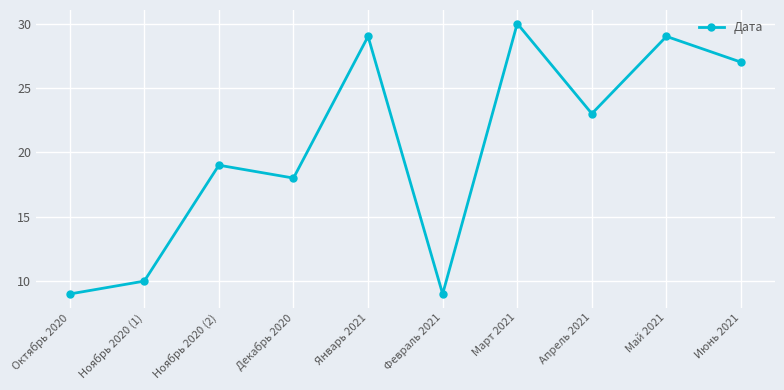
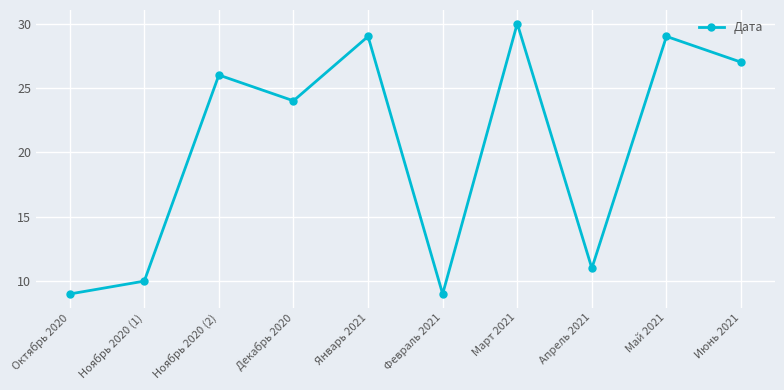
  {
    "Октябрь 2020": 9,
    "Ноябрь 2020 (1)": 10,
-   "Ноябрь 2020 (2)": 19,
-   "Декабрь 2020": 18,
+   "Ноябрь 2020 (2)": 26,
+   "Декабрь 2020": 24,
    "Январь 2021": 29,
    "Февраль 2021": 9,
    "Март 2021": 30,
-   "Апрель 2021": 23,
+   "Апрель 2021": 11,
    "Май 2021": 29,
    "Июнь 2021": 27
  }
